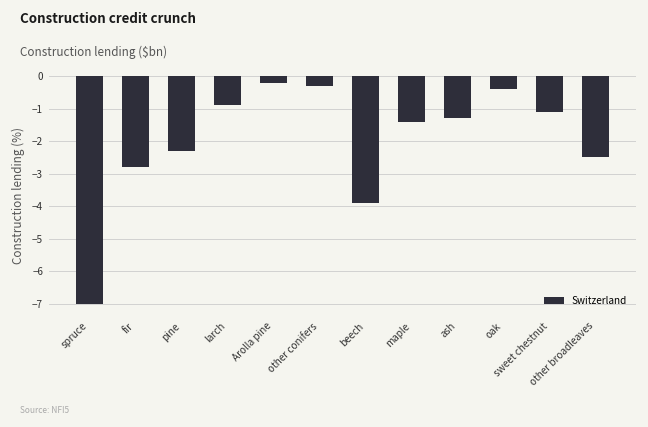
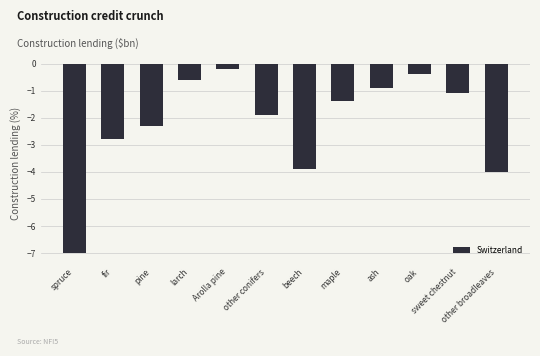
  {
    "spruce": -7.0,
    "fir": -2.8,
    "pine": -2.3,
-   "larch": -0.9,
+   "larch": -0.6,
    "Arolla pine": -0.2,
-   "other conifers": -0.3,
+   "other conifers": -1.9,
    "beech": -3.9,
    "maple": -1.4,
-   "ash": -1.3,
+   "ash": -0.9,
    "oak": -0.4,
    "sweet chestnut": -1.1,
-   "other broadleaves": -2.5
+   "other broadleaves": -4.0
  }
